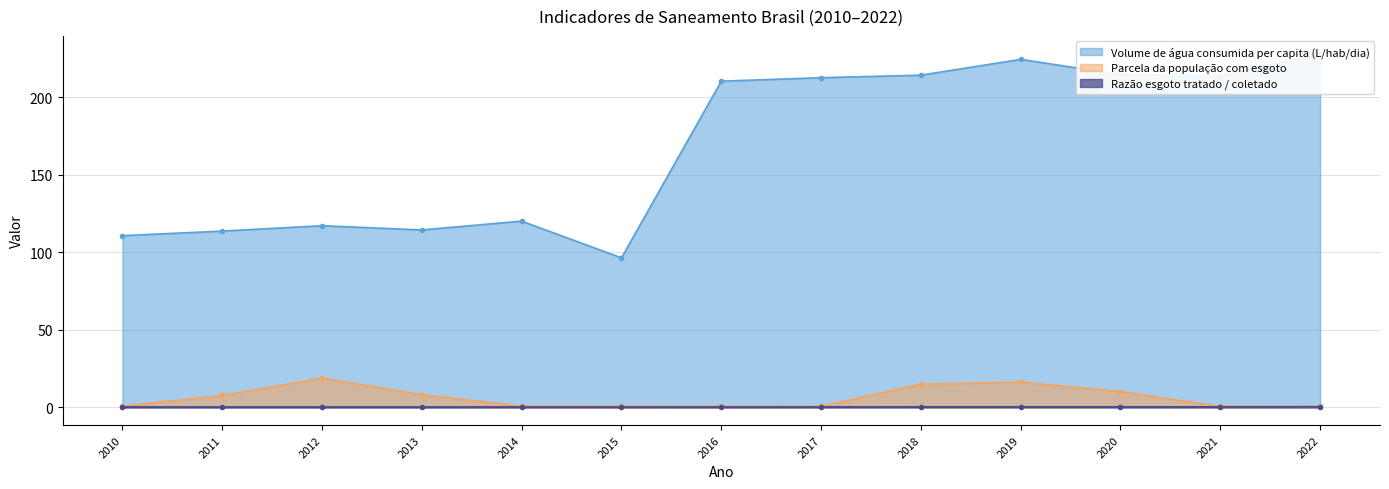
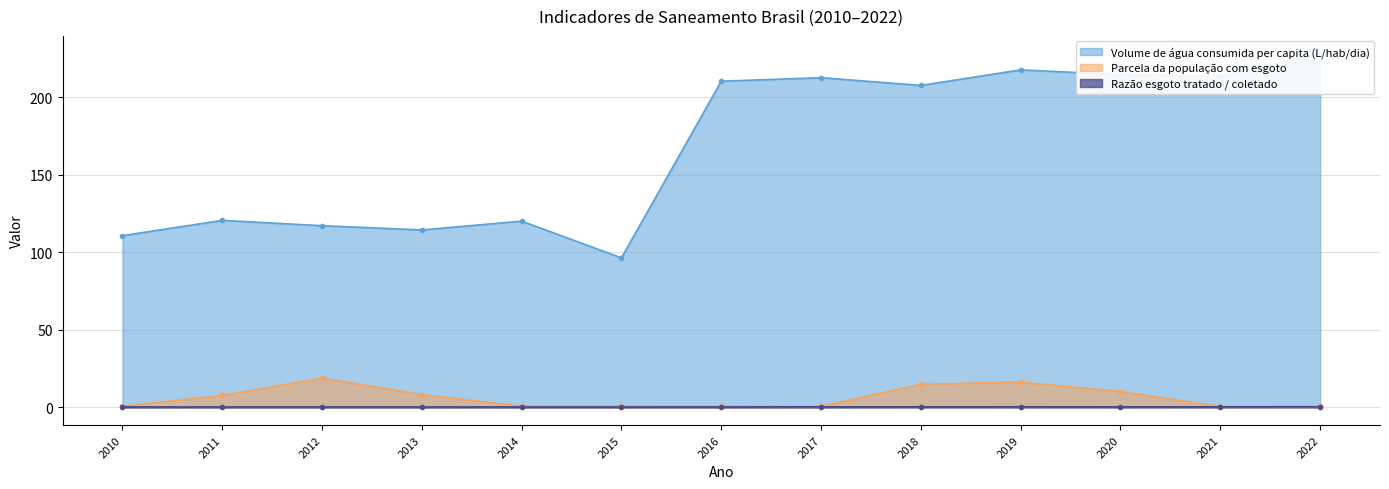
  {
    "Volume de água consumida per capita (L/hab/dia)": {
      "2010": 111,
-     "2011": 114,
+     "2011": 121,
      "2012": 117,
      "2013": 114,
      "2014": 120,
      "2015": 96,
      "2016": 210,
      "2017": 213,
-     "2018": 214,
-     "2019": 225
+     "2018": 208,
+     "2019": 218
    },
    "Parcela da população com esgoto": {
      "2011": 8,
      "2012": 19,
      "2013": 8,
      "2018": 15,
      "2019": 16,
      "2020": 10
    },
    "Razão esgoto tratado / coletado": {
      "2011": 0,
      "2012": 0,
      "2013": 0,
      "2018": 0,
      "2019": 0,
      "2020": 0
    }
  }
